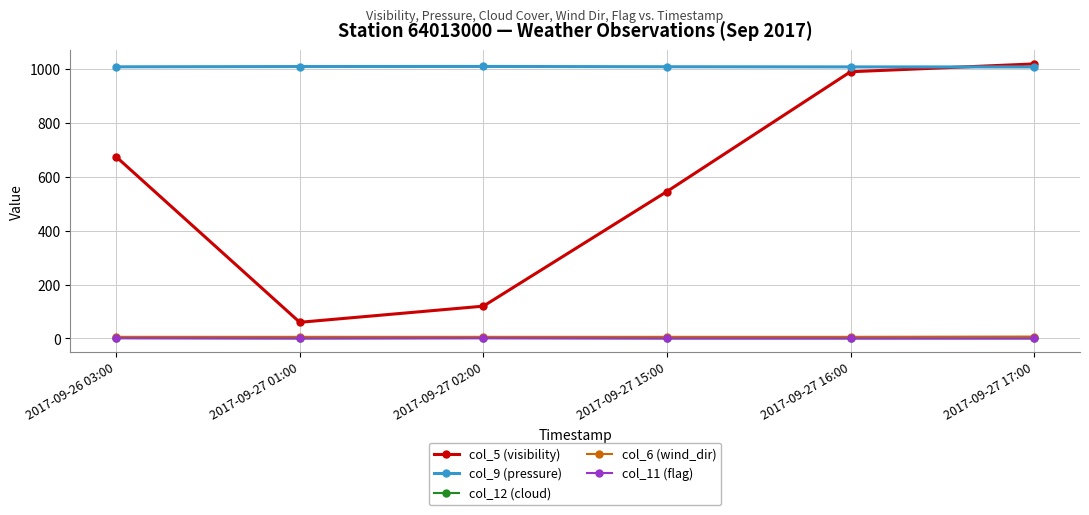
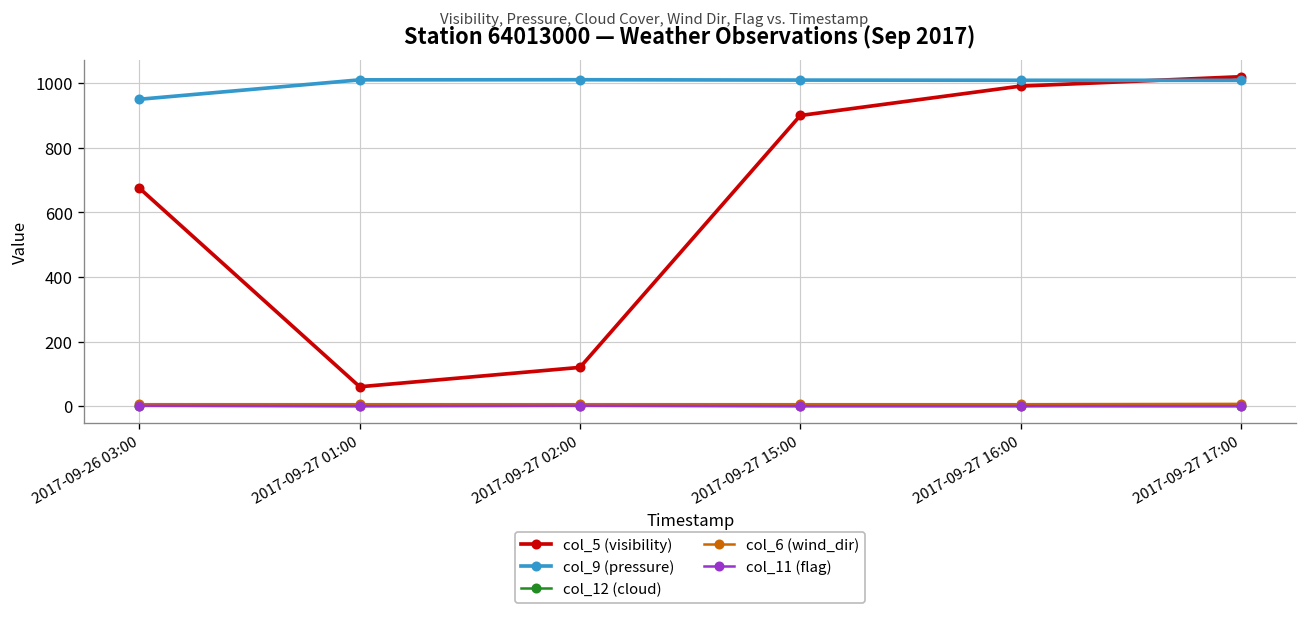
  {
    "col_5 (visibility)": {
      "2017-09-26 03:00": 680,
      "2017-09-27 01:00": 60,
      "2017-09-27 02:00": 120,
-     "2017-09-27 15:00": 550,
+     "2017-09-27 15:00": 900,
      "2017-09-27 16:00": 990,
      "2017-09-27 17:00": 1020
    },
    "col_9 (pressure)": {
-     "2017-09-26 03:00": 1010,
+     "2017-09-26 03:00": 950,
      "2017-09-27 01:00": 1010,
      "2017-09-27 02:00": 1010,
      "2017-09-27 15:00": 1010,
      "2017-09-27 16:00": 1010,
      "2017-09-27 17:00": 1010
    }
  }
